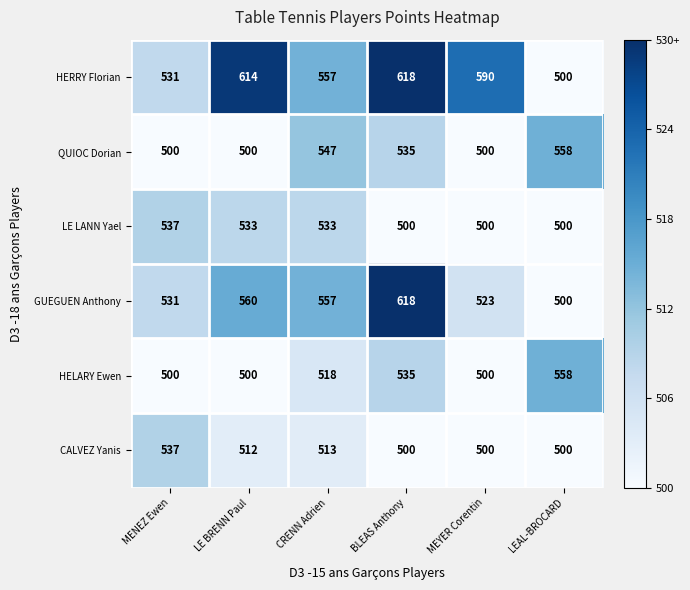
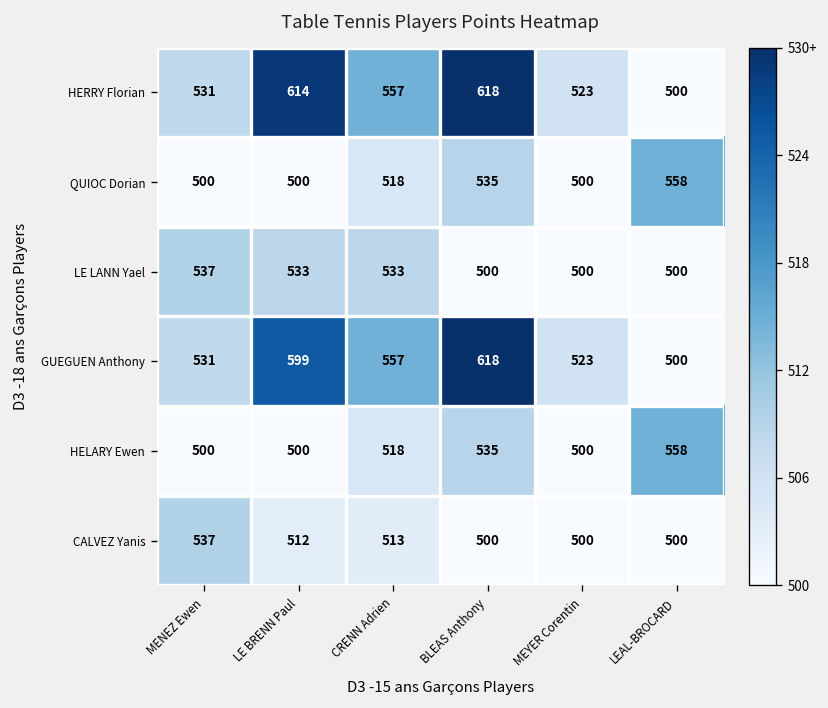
  {
    "HERRY Florian": {
      "MENEZ Ewen": 531,
      "LE BRENN Paul": 614,
      "CRENN Adrien": 557,
      "BLEAS Anthony": 618,
-     "MEYER Corentin": 590,
+     "MEYER Corentin": 523,
      "LEAL-BROCARD": 500
    },
    "QUIOC Dorian": {
      "MENEZ Ewen": 500,
      "LE BRENN Paul": 500,
-     "CRENN Adrien": 547,
+     "CRENN Adrien": 518,
      "BLEAS Anthony": 535,
      "MEYER Corentin": 500,
      "LEAL-BROCARD": 558
    },
    "LE LANN Yael": {
      "MENEZ Ewen": 537,
      "LE BRENN Paul": 533,
      "CRENN Adrien": 533,
      "BLEAS Anthony": 500,
      "MEYER Corentin": 500,
      "LEAL-BROCARD": 500
    },
    "GUEGUEN Anthony": {
      "MENEZ Ewen": 531,
-     "LE BRENN Paul": 560,
+     "LE BRENN Paul": 599,
      "CRENN Adrien": 557,
      "BLEAS Anthony": 618,
      "MEYER Corentin": 523,
      "LEAL-BROCARD": 500
    },
    "HELARY Ewen": {
      "MENEZ Ewen": 500,
      "LE BRENN Paul": 500,
      "CRENN Adrien": 518,
      "BLEAS Anthony": 535,
      "MEYER Corentin": 500,
      "LEAL-BROCARD": 558
    },
    "CALVEZ Yanis": {
      "MENEZ Ewen": 537,
      "LE BRENN Paul": 512,
      "CRENN Adrien": 513,
      "BLEAS Anthony": 500,
      "MEYER Corentin": 500,
      "LEAL-BROCARD": 500
    }
  }
